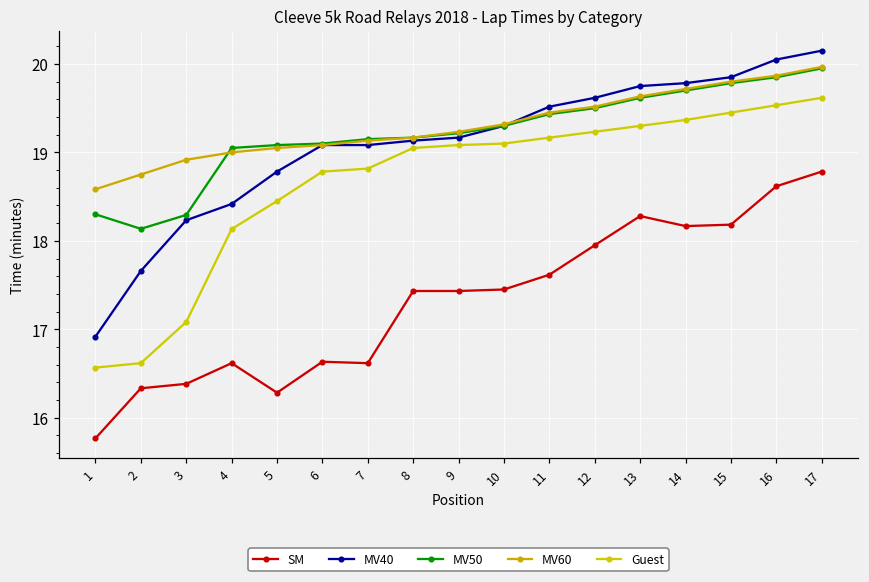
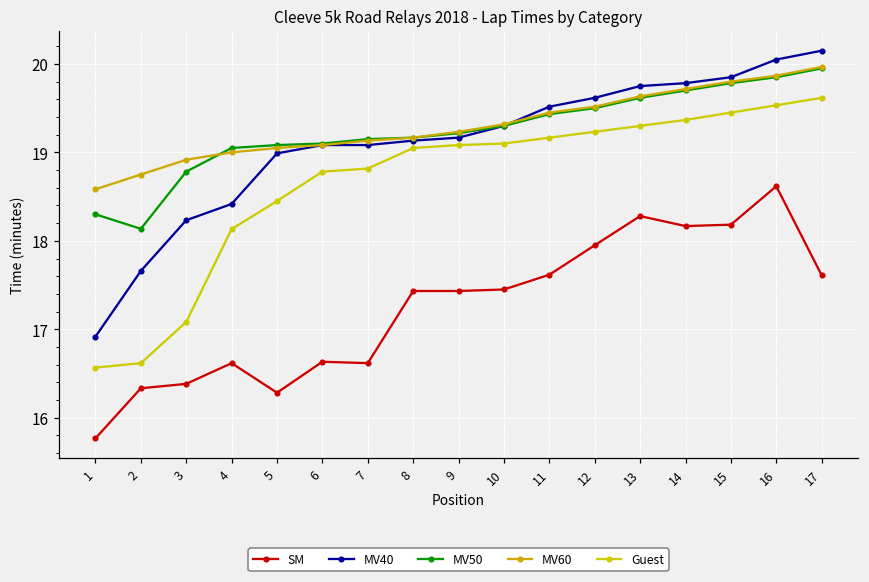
  {
    "SM": {
      "1": 15.8,
      "2": 16.3,
      "3": 16.4,
      "4": 16.6,
      "5": 16.3,
      "6": 16.6,
      "7": 16.6,
      "8": 17.4,
      "9": 17.4,
      "10": 17.5,
      "11": 17.6,
      "12": 18.0,
      "13": 18.3,
      "14": 18.2,
      "15": 18.2,
      "16": 18.6,
-     "17": 18.8
+     "17": 17.6
    },
    "MV40": {
      "1": 16.9,
      "2": 17.7,
      "3": 18.2,
      "4": 18.4,
-     "5": 18.8,
+     "5": 19.0,
      "7": 19.1,
      "8": 19.1,
      "9": 19.2,
      "11": 19.5,
      "12": 19.6,
      "13": 19.8,
      "14": 19.8,
      "15": 19.9,
      "16": 20.1,
      "17": 20.2
    },
    "MV50": {
      "1": 18.3,
      "2": 18.1,
-     "3": 18.3,
+     "3": 18.8,
      "4": 19.1,
      "5": 19.1
    }
  }
